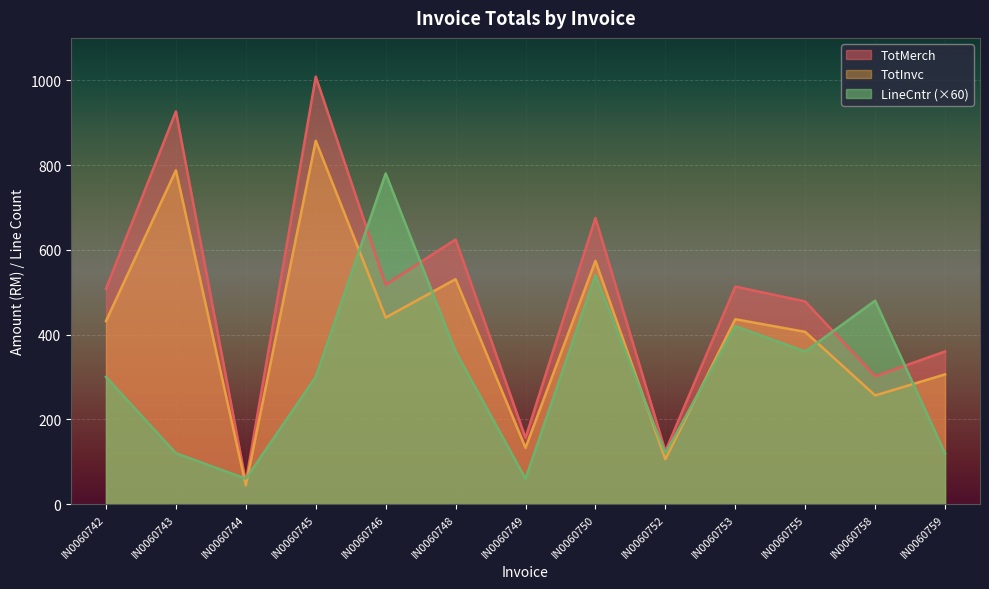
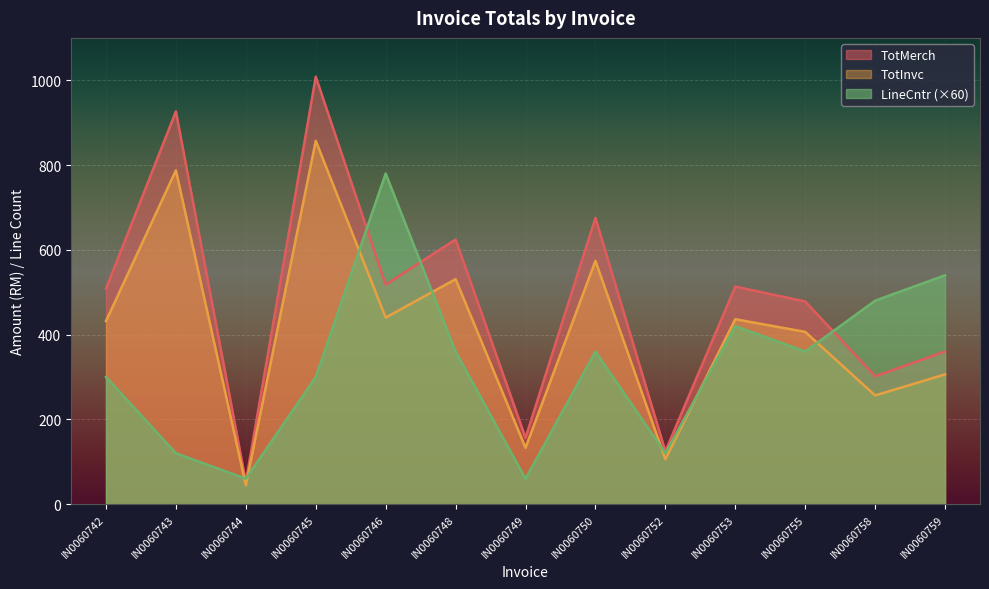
  {
    "LineCntr (×60)": {
      "IN0060742": 300,
      "IN0060743": 120,
      "IN0060744": 60,
      "IN0060745": 300,
      "IN0060746": 780,
      "IN0060748": 360,
      "IN0060749": 60,
-     "IN0060750": 540,
+     "IN0060750": 360,
      "IN0060753": 420,
      "IN0060755": 360,
      "IN0060758": 480,
-     "IN0060759": 120
+     "IN0060759": 540
    }
  }
